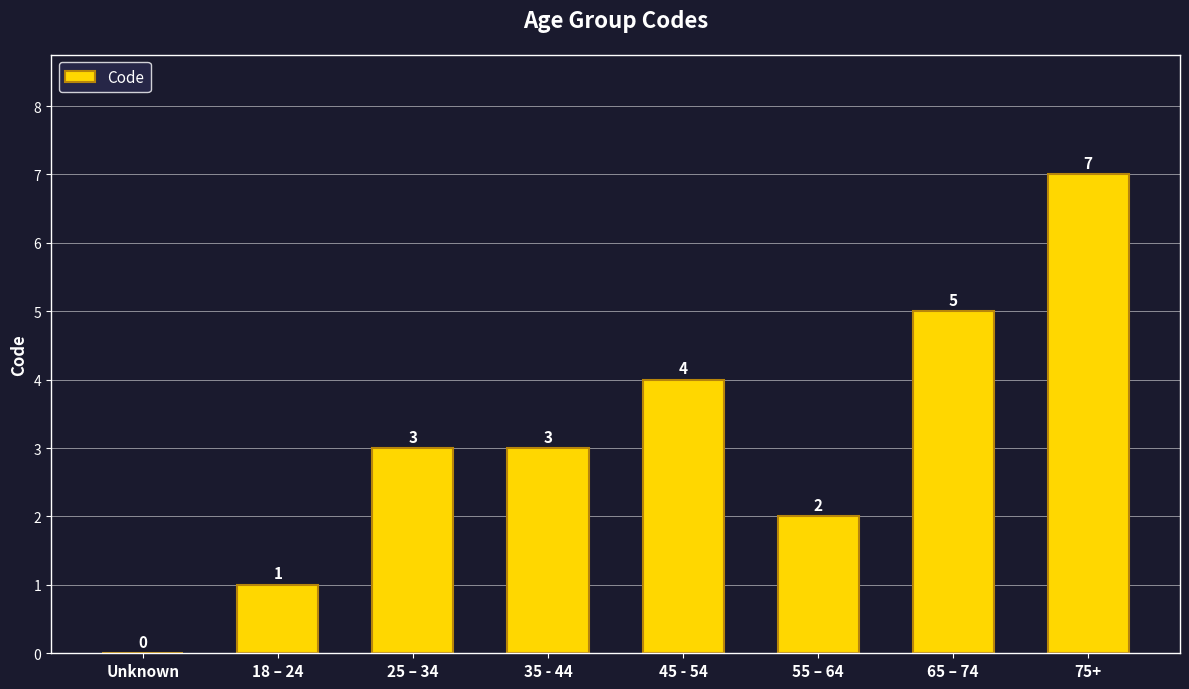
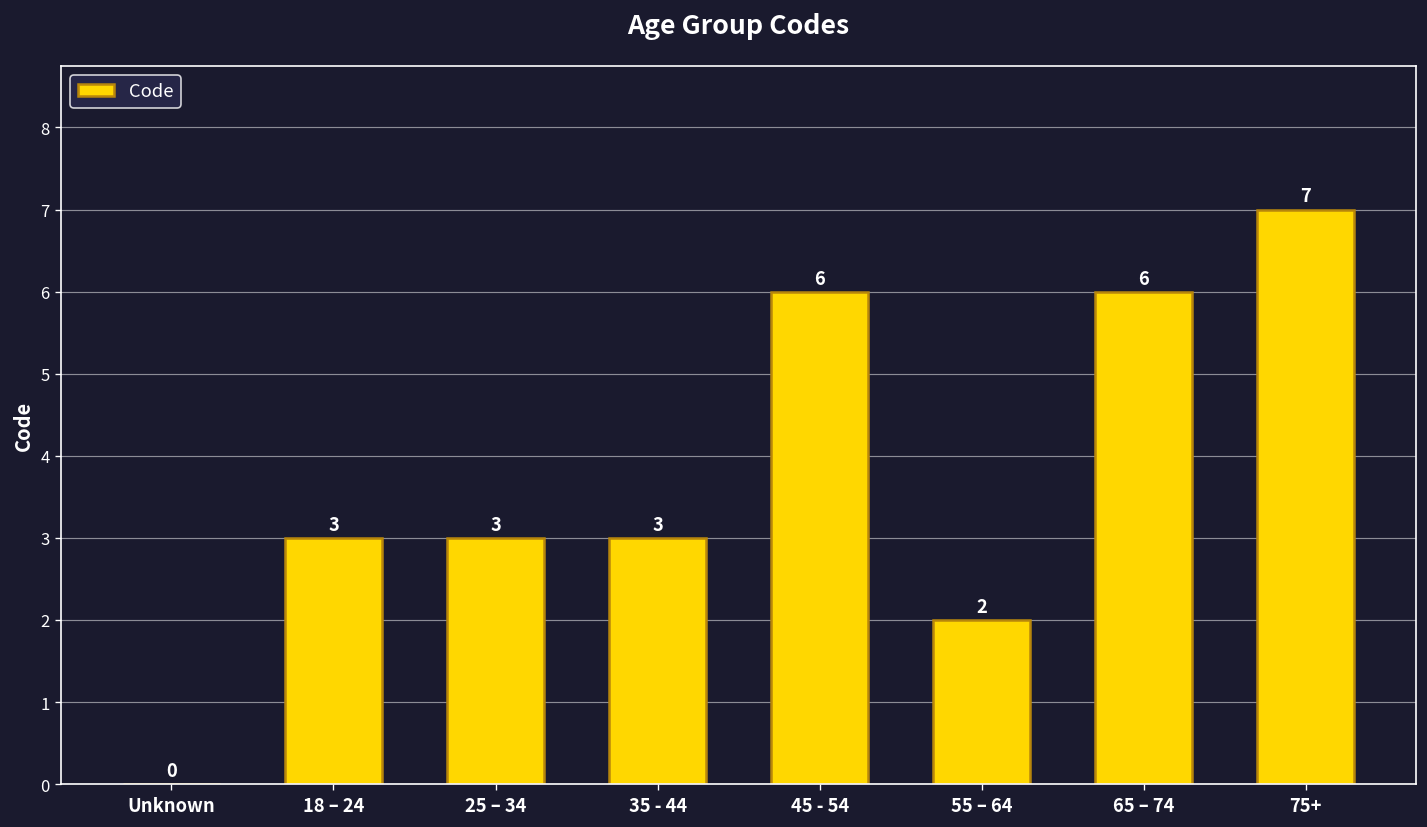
  {
    "Unknown": 0,
-   "18 – 24": 1,
+   "18 – 24": 3,
    "25 – 34": 3,
    "35 - 44": 3,
-   "45 - 54": 4,
+   "45 - 54": 6,
    "55 – 64": 2,
-   "65 – 74": 5,
+   "65 – 74": 6,
    "75+": 7
  }
